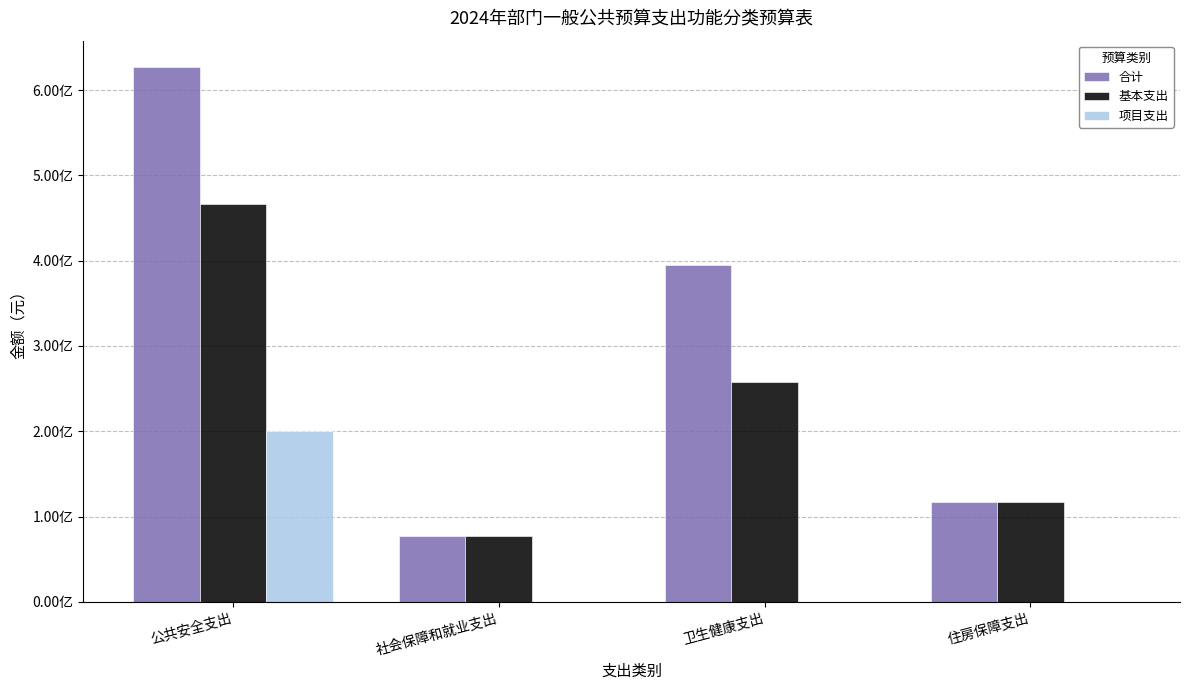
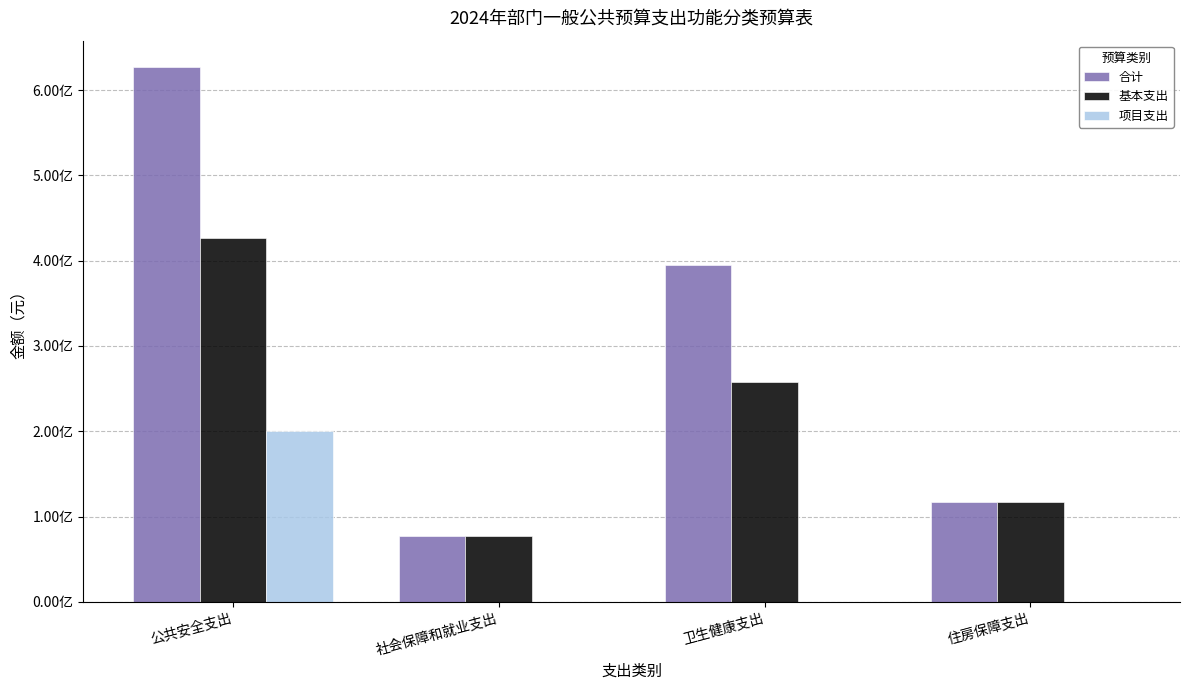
  {
    "合计": {
      "公共安全支出": "6.3亿",
      "社会保障和就业支出": "0.8亿",
      "卫生健康支出": "3.9亿",
      "住房保障支出": "1.2亿"
    },
    "基本支出": {
-     "公共安全支出": "4.7亿",
+     "公共安全支出": "4.3亿",
      "社会保障和就业支出": "0.8亿",
      "卫生健康支出": "2.6亿",
      "住房保障支出": "1.2亿"
    },
    "项目支出": {
      "公共安全支出": "2.0亿",
      "社会保障和就业支出": "0.0亿",
      "卫生健康支出": "0.0亿",
      "住房保障支出": "0.0亿"
    }
  }
